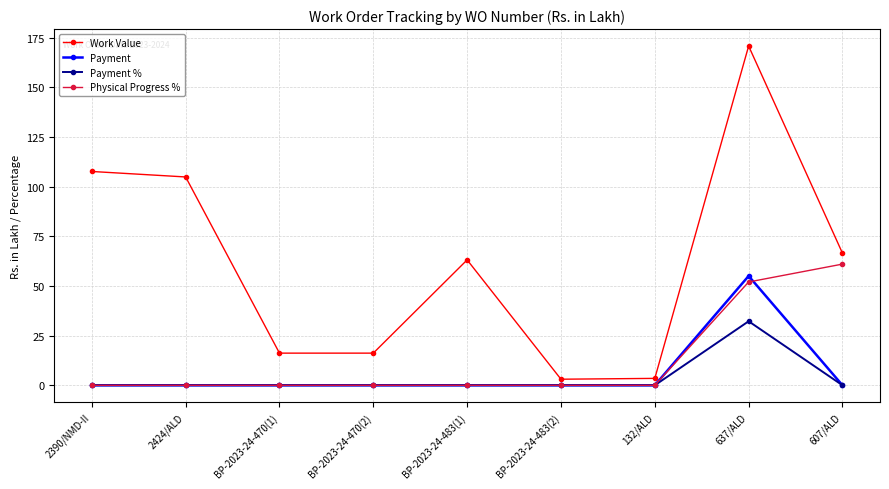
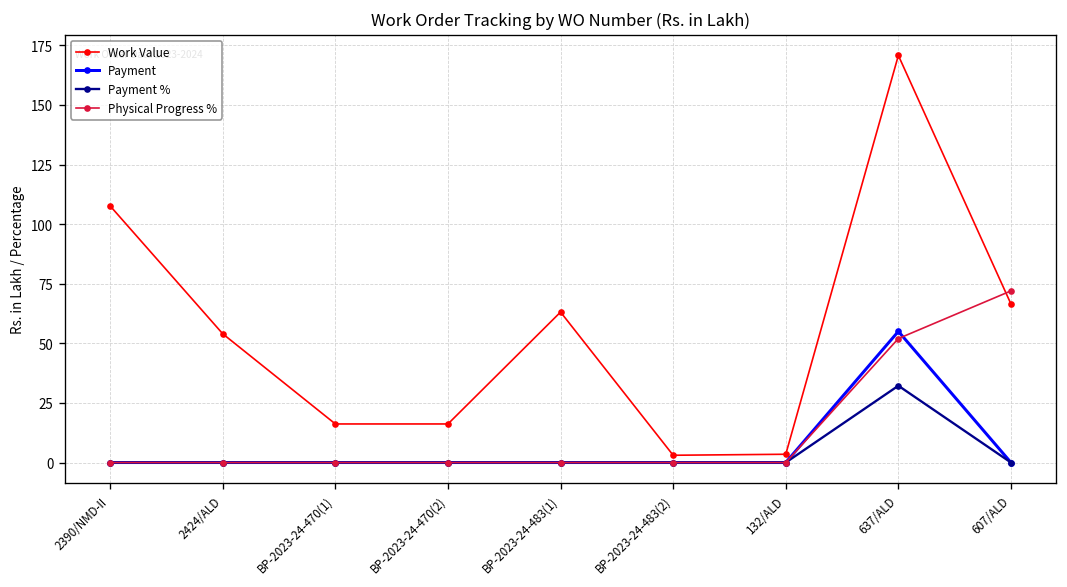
  {
    "Work Value": {
      "2390/NMD-II": 108,
-     "2424/ALD": 105,
+     "2424/ALD": 54,
      "BP-2023-24-470(1)": 16,
      "BP-2023-24-470(2)": 16,
      "BP-2023-24-483(1)": 63,
      "BP-2023-24-483(2)": 3,
      "132/ALD": 3,
      "637/ALD": 171,
      "607/ALD": 67
    },
    "Payment": {
      "637/ALD": 55
    },
    "Payment %": {
      "637/ALD": 32
    },
    "Physical Progress %": {
      "637/ALD": 52,
-     "607/ALD": 61
+     "607/ALD": 72
    }
  }
